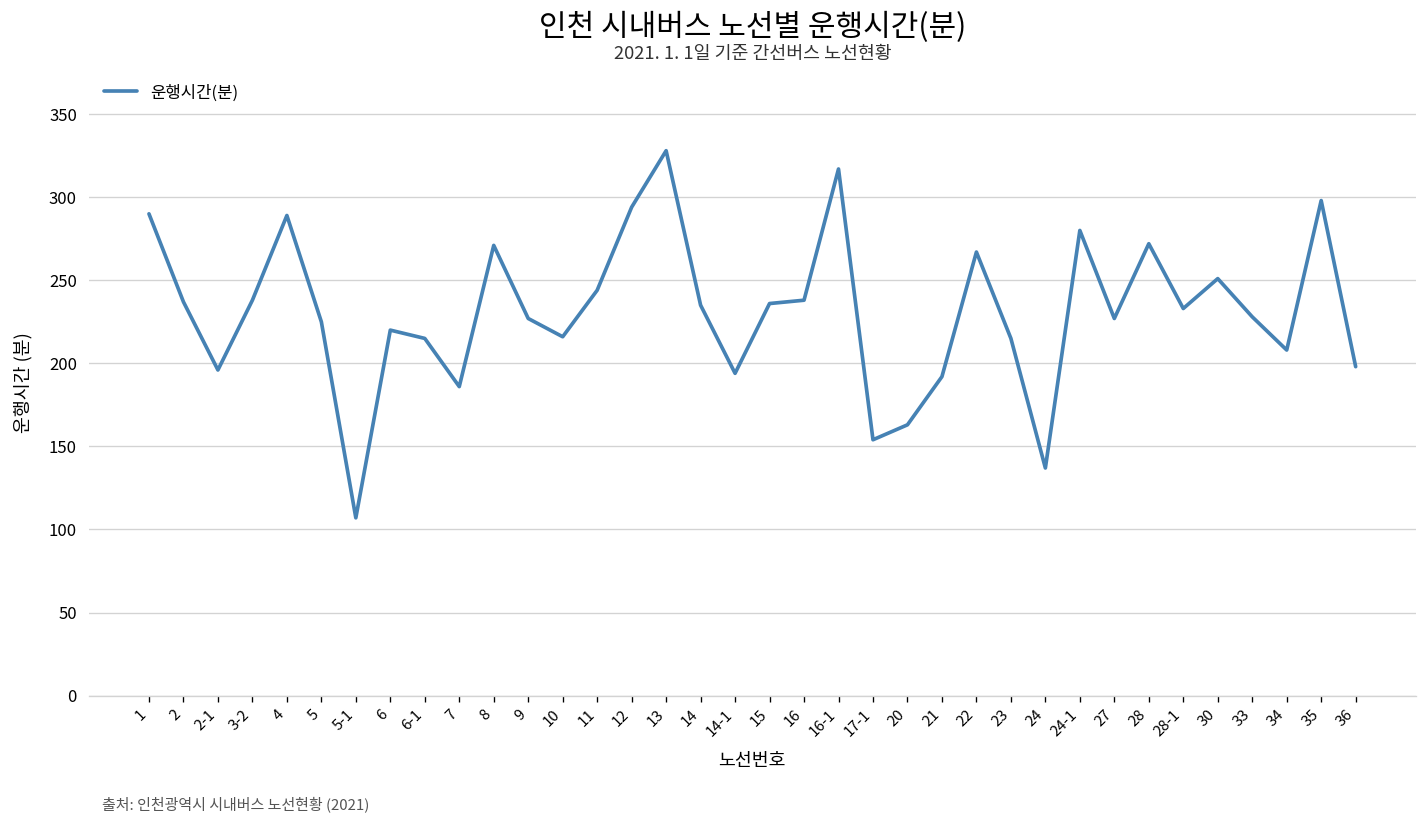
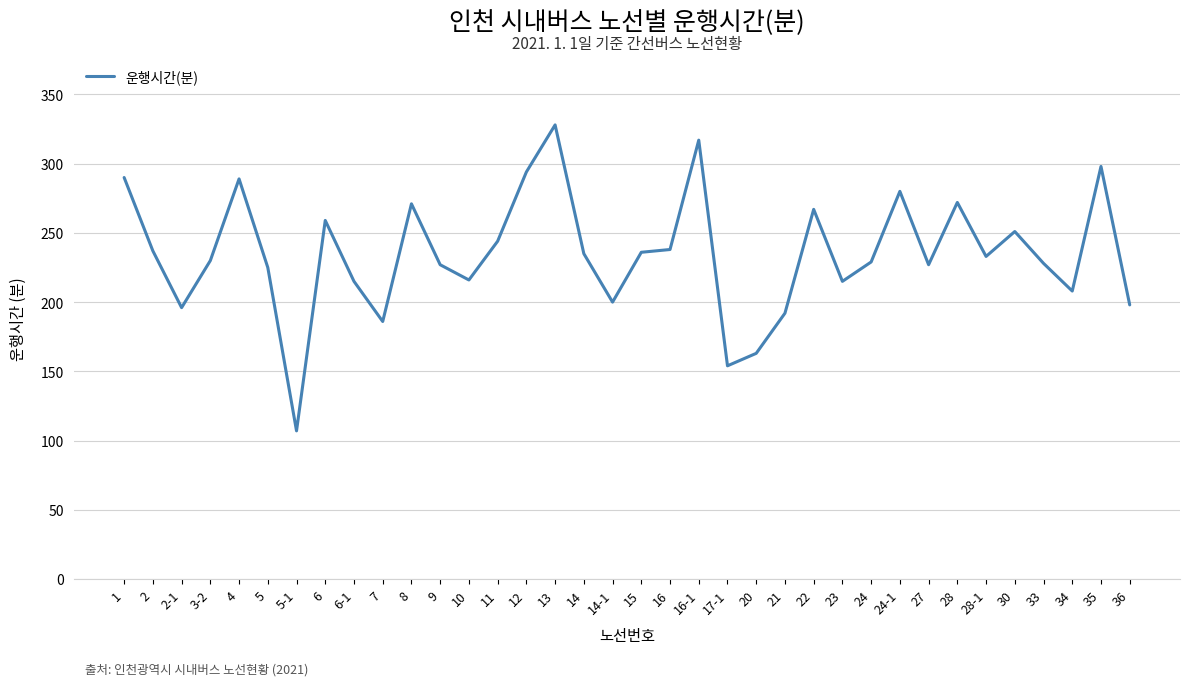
  {
    "1": 290,
    "2": 237,
    "2-1": 196,
-   "3-2": 238,
+   "3-2": 230,
    "4": 289,
    "5": 225,
    "5-1": 107,
-   "6": 220,
+   "6": 259,
    "6-1": 215,
    "7": 186,
    "8": 271,
    "9": 227,
    "10": 216,
    "11": 244,
    "12": 294,
    "13": 328,
    "14": 235,
-   "14-1": 194,
+   "14-1": 200,
    "15": 236,
    "16": 238,
    "16-1": 317,
    "17-1": 154,
    "20": 163,
    "21": 192,
    "22": 267,
    "23": 215,
-   "24": 137,
+   "24": 229,
    "24-1": 280,
    "27": 227,
    "28": 272,
    "28-1": 233,
    "30": 251,
    "33": 228,
    "34": 208,
    "35": 298,
    "36": 198
  }
